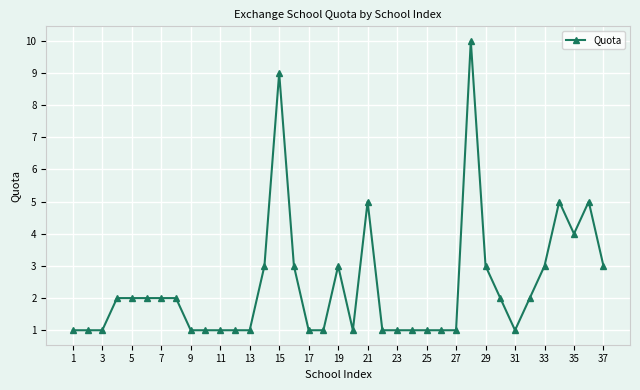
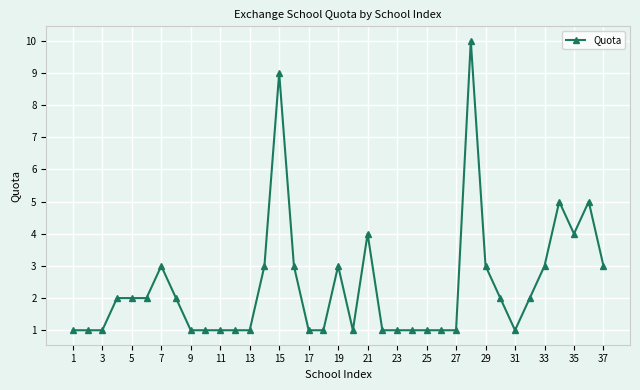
  {
    "1": 1,
    "3": 1,
    "5": 2,
-   "7": 2,
+   "7": 3,
    "9": 1,
    "11": 1,
    "13": 1,
    "15": 9,
    "17": 1,
    "19": 3,
-   "21": 5,
+   "21": 4,
    "23": 1,
    "25": 1,
    "27": 1,
    "29": 3,
    "31": 1,
    "33": 3,
    "35": 4,
    "37": 3
  }
